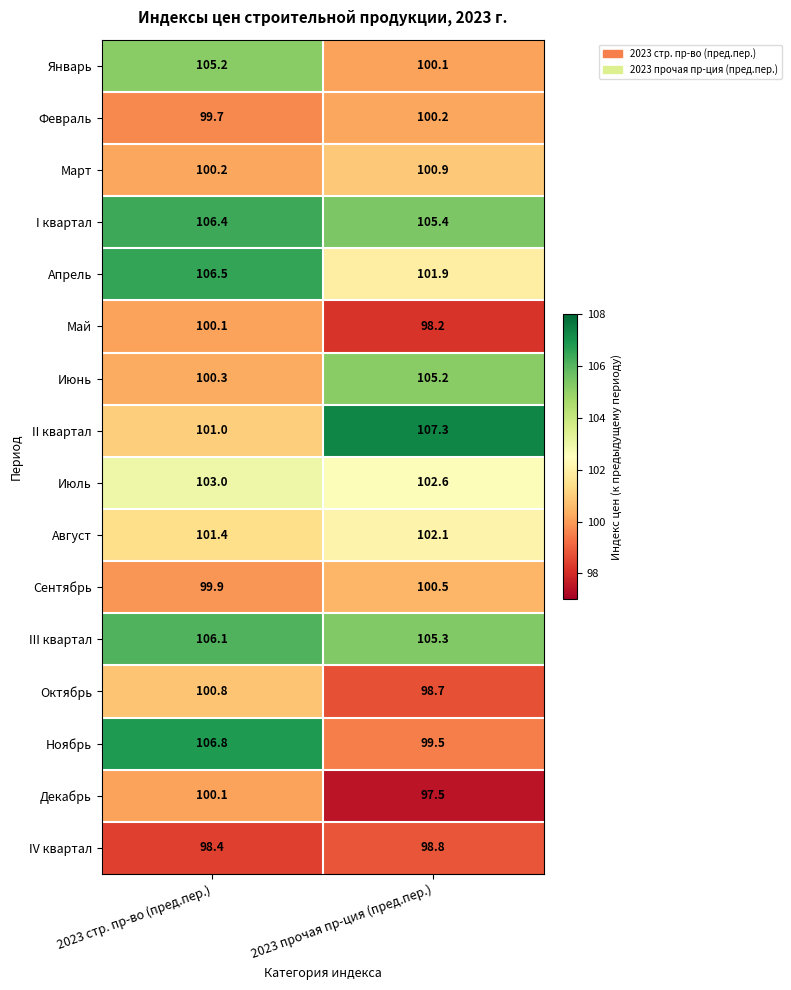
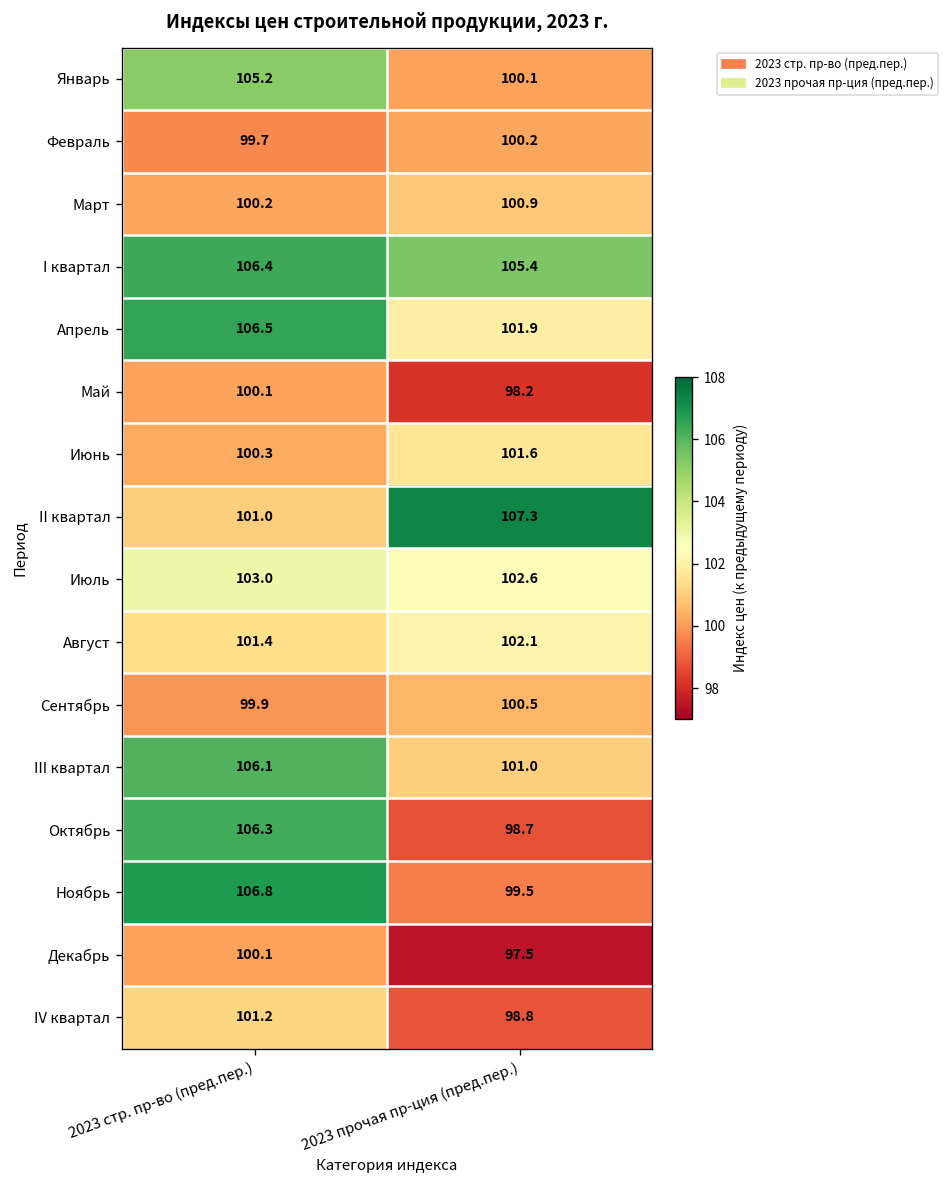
  {
    "Январь": {
      "2023 стр. пр-во (пред.пер.)": 105.2,
      "2023 прочая пр-ция (пред.пер.)": 100.1
    },
    "Февраль": {
      "2023 стр. пр-во (пред.пер.)": 99.7,
      "2023 прочая пр-ция (пред.пер.)": 100.2
    },
    "Март": {
      "2023 стр. пр-во (пред.пер.)": 100.2,
      "2023 прочая пр-ция (пред.пер.)": 100.9
    },
    "I квартал": {
      "2023 стр. пр-во (пред.пер.)": 106.4,
      "2023 прочая пр-ция (пред.пер.)": 105.4
    },
    "Апрель": {
      "2023 стр. пр-во (пред.пер.)": 106.5,
      "2023 прочая пр-ция (пред.пер.)": 101.9
    },
    "Май": {
      "2023 стр. пр-во (пред.пер.)": 100.1,
      "2023 прочая пр-ция (пред.пер.)": 98.2
    },
    "Июнь": {
      "2023 стр. пр-во (пред.пер.)": 100.3,
-     "2023 прочая пр-ция (пред.пер.)": 105.2
+     "2023 прочая пр-ция (пред.пер.)": 101.6
    },
    "II квартал": {
      "2023 стр. пр-во (пред.пер.)": 101.0,
      "2023 прочая пр-ция (пред.пер.)": 107.3
    },
    "Июль": {
      "2023 стр. пр-во (пред.пер.)": 103.0,
      "2023 прочая пр-ция (пред.пер.)": 102.6
    },
    "Август": {
      "2023 стр. пр-во (пред.пер.)": 101.4,
      "2023 прочая пр-ция (пред.пер.)": 102.1
    },
    "Сентябрь": {
      "2023 стр. пр-во (пред.пер.)": 99.9,
      "2023 прочая пр-ция (пред.пер.)": 100.5
    },
    "III квартал": {
      "2023 стр. пр-во (пред.пер.)": 106.1,
-     "2023 прочая пр-ция (пред.пер.)": 105.3
+     "2023 прочая пр-ция (пред.пер.)": 101.0
    },
    "Октябрь": {
-     "2023 стр. пр-во (пред.пер.)": 100.8,
+     "2023 стр. пр-во (пред.пер.)": 106.3,
      "2023 прочая пр-ция (пред.пер.)": 98.7
    },
    "Ноябрь": {
      "2023 стр. пр-во (пред.пер.)": 106.8,
      "2023 прочая пр-ция (пред.пер.)": 99.5
    },
    "Декабрь": {
      "2023 стр. пр-во (пред.пер.)": 100.1,
      "2023 прочая пр-ция (пред.пер.)": 97.5
    },
    "IV квартал": {
-     "2023 стр. пр-во (пред.пер.)": 98.4,
+     "2023 стр. пр-во (пред.пер.)": 101.2,
      "2023 прочая пр-ция (пред.пер.)": 98.8
    }
  }
